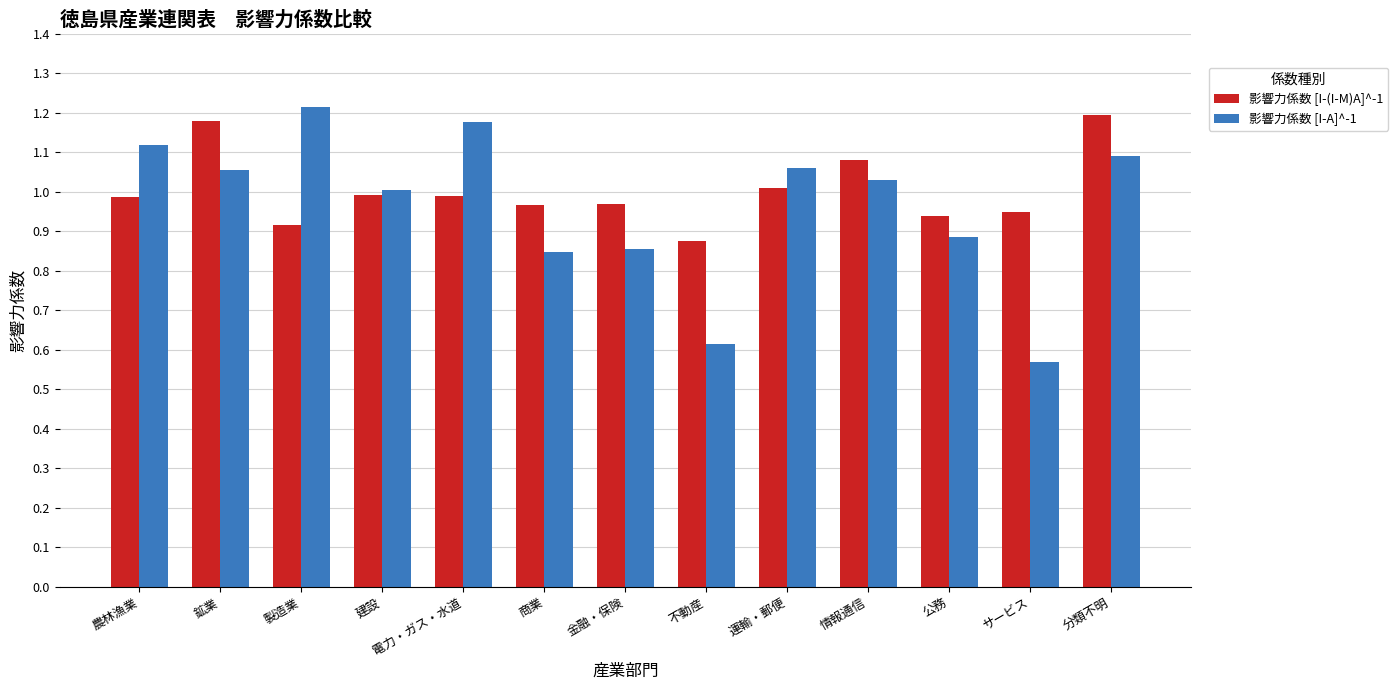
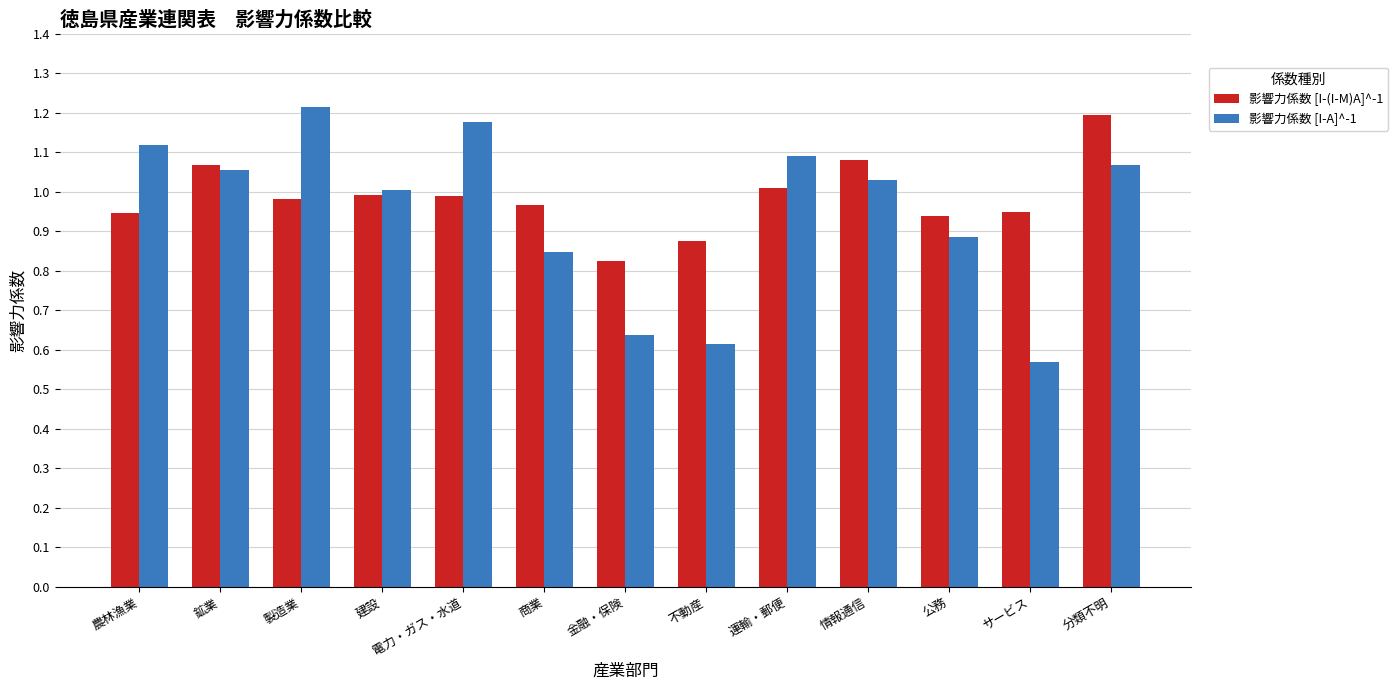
  {
    "影響力係数 [I-(I-M)A]^-1": {
-     "農林漁業": 0.99,
-     "鉱業": 1.18,
-     "製造業": 0.91,
+     "農林漁業": 0.94,
+     "鉱業": 1.07,
+     "製造業": 0.98,
      "建設": 0.99,
      "電力・ガス・水道": 0.99,
      "商業": 0.97,
-     "金融・保険": 0.97,
+     "金融・保険": 0.82,
      "不動産": 0.87,
      "運輸・郵便": 1.01,
      "情報通信": 1.08,
      "公務": 0.94,
      "サービス": 0.95,
      "分類不明": 1.19
    },
    "影響力係数 [I-A]^-1": {
      "農林漁業": 1.12,
      "鉱業": 1.05,
      "製造業": 1.21,
      "建設": 1.00,
      "電力・ガス・水道": 1.18,
      "商業": 0.85,
-     "金融・保険": 0.85,
+     "金融・保険": 0.64,
      "不動産": 0.61,
-     "運輸・郵便": 1.06,
+     "運輸・郵便": 1.09,
      "情報通信": 1.03,
      "公務": 0.89,
      "サービス": 0.57,
-     "分類不明": 1.09
+     "分類不明": 1.07
    }
  }
